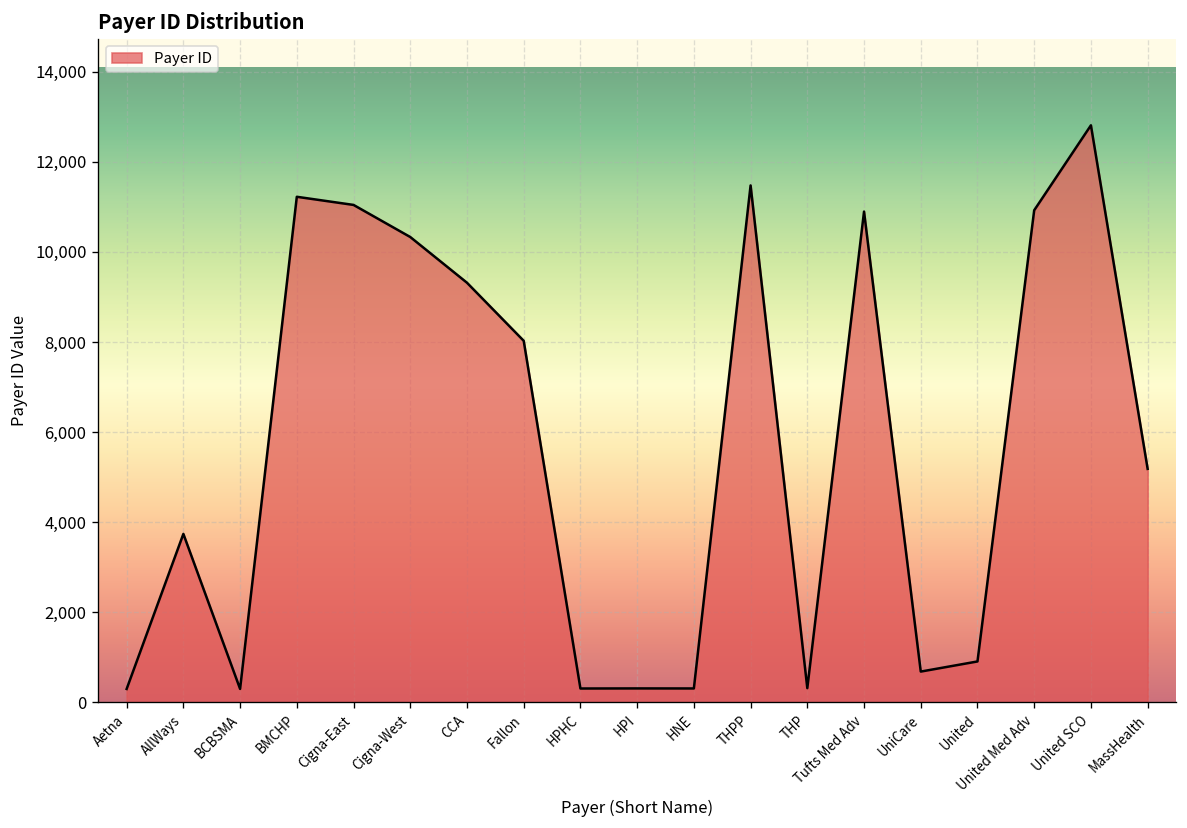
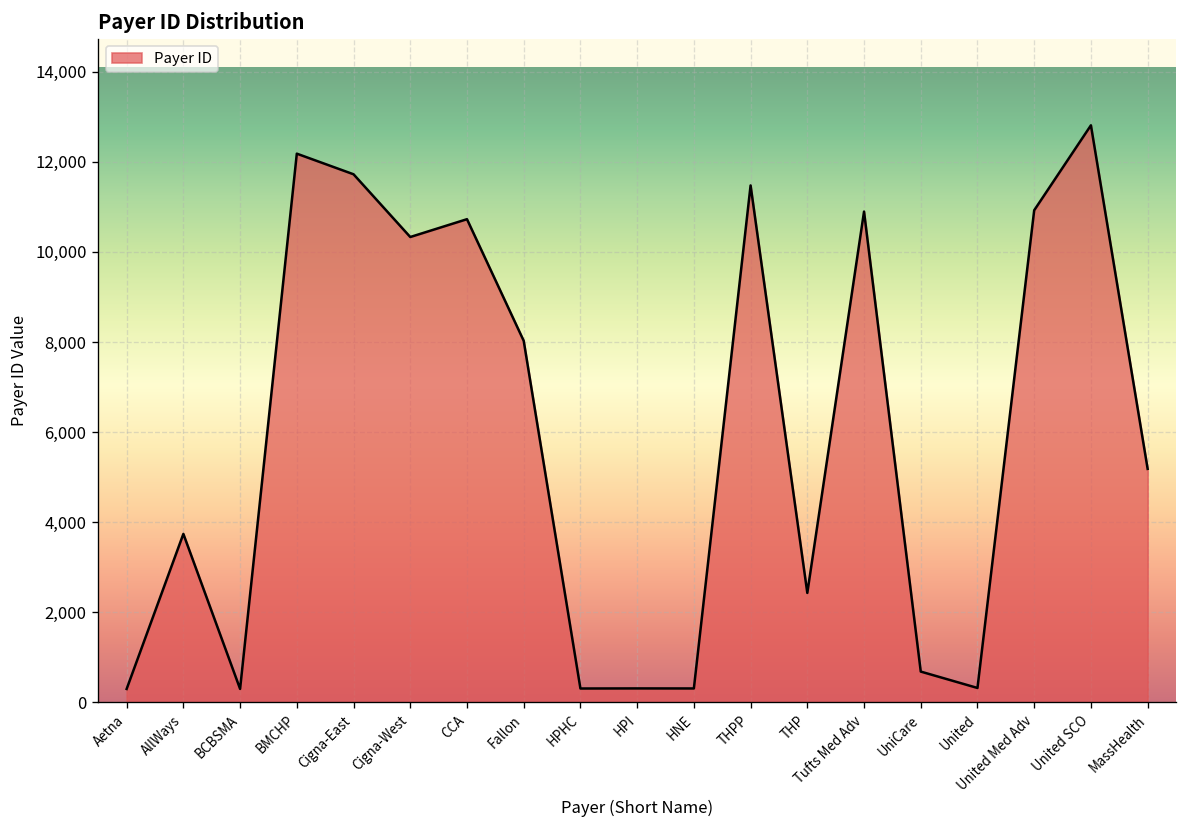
  {
    "Aetna": "300",
    "AllWays": "3,700",
    "BCBSMA": "300",
-   "BMCHP": "11,200",
-   "Cigna-East": "11,000",
+   "BMCHP": "12,200",
+   "Cigna-East": "11,700",
    "Cigna-West": "10,300",
-   "CCA": "9,300",
+   "CCA": "10,700",
    "Fallon": "8,000",
    "HPHC": "300",
    "HPI": "300",
    "HNE": "300",
    "THPP": "11,500",
-   "THP": "300",
+   "THP": "2,400",
    "Tufts Med Adv": "10,900",
    "UniCare": "700",
-   "United": "900",
+   "United": "300",
    "United Med Adv": "10,900",
    "United SCO": "12,800",
    "MassHealth": "5,200"
  }
